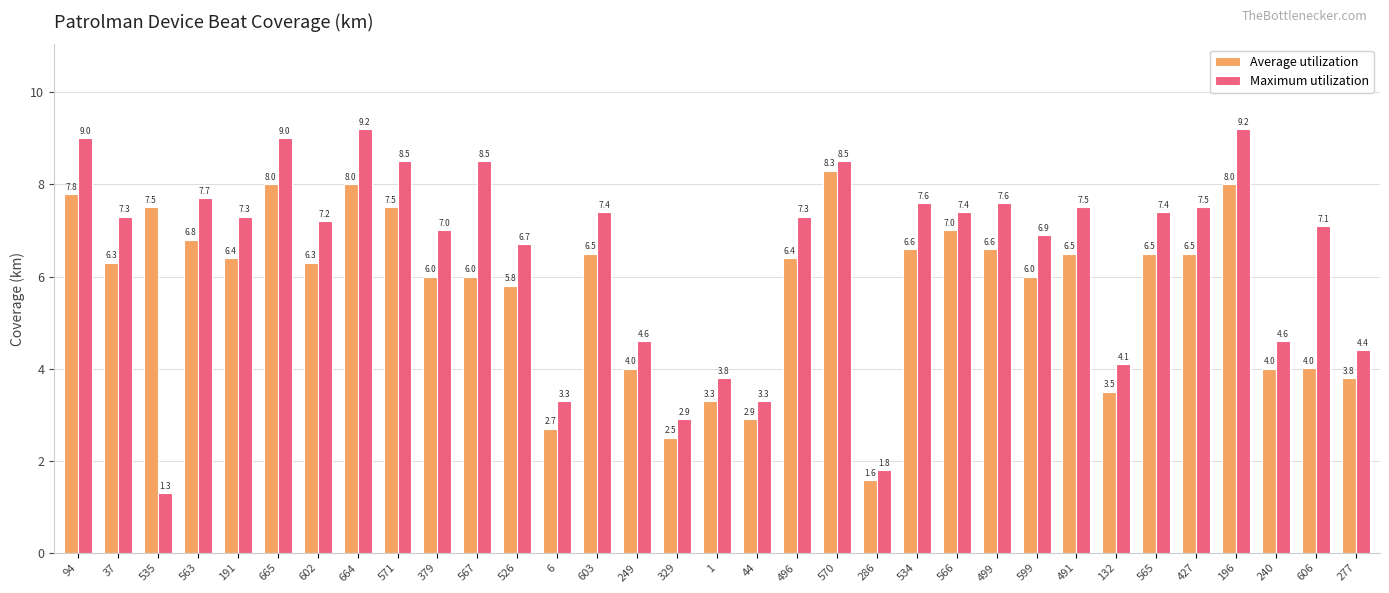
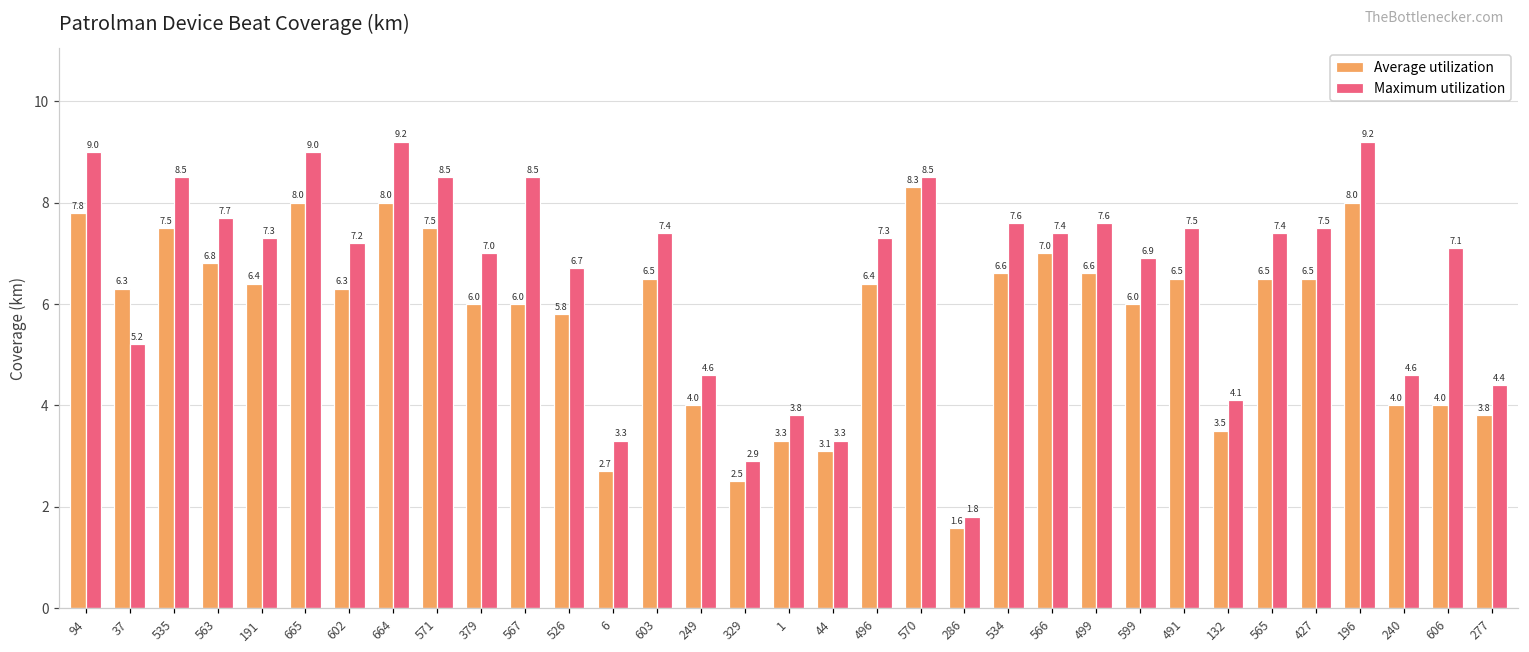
  {
    "Average utilization": {
      "94": 7.8,
      "37": 6.3,
      "535": 7.5,
      "563": 6.8,
      "191": 6.4,
      "665": 8.0,
      "602": 6.3,
      "664": 8.0,
      "571": 7.5,
      "379": 6.0,
      "567": 6.0,
      "526": 5.8,
      "6": 2.7,
      "603": 6.5,
      "249": 4.0,
      "329": 2.5,
      "1": 3.3,
-     "44": 2.9,
+     "44": 3.1,
      "496": 6.4,
      "570": 8.3,
      "286": 1.6,
      "534": 6.6,
      "566": 7.0,
      "499": 6.6,
      "599": 6.0,
      "491": 6.5,
      "132": 3.5,
      "565": 6.5,
      "427": 6.5,
      "196": 8.0,
      "240": 4.0,
      "606": 4.0,
      "277": 3.8
    },
    "Maximum utilization": {
      "94": 9.0,
-     "37": 7.3,
-     "535": 1.3,
+     "37": 5.2,
+     "535": 8.5,
      "563": 7.7,
      "191": 7.3,
      "665": 9.0,
      "602": 7.2,
      "664": 9.2,
      "571": 8.5,
      "379": 7.0,
      "567": 8.5,
      "526": 6.7,
      "6": 3.3,
      "603": 7.4,
      "249": 4.6,
      "329": 2.9,
      "1": 3.8,
      "44": 3.3,
      "496": 7.3,
      "570": 8.5,
      "286": 1.8,
      "534": 7.6,
      "566": 7.4,
      "499": 7.6,
      "599": 6.9,
      "491": 7.5,
      "132": 4.1,
      "565": 7.4,
      "427": 7.5,
      "196": 9.2,
      "240": 4.6,
      "606": 7.1,
      "277": 4.4
    }
  }
